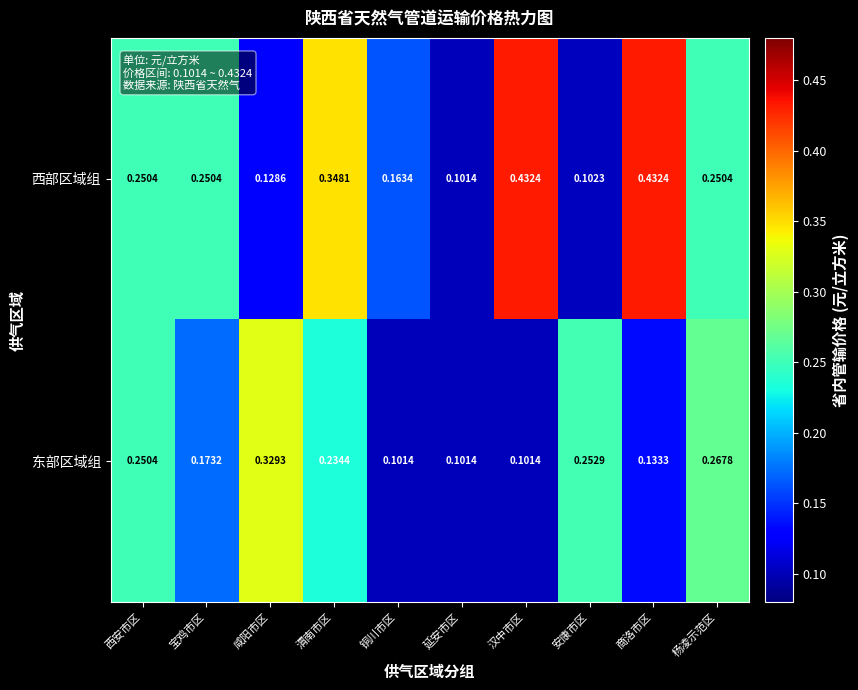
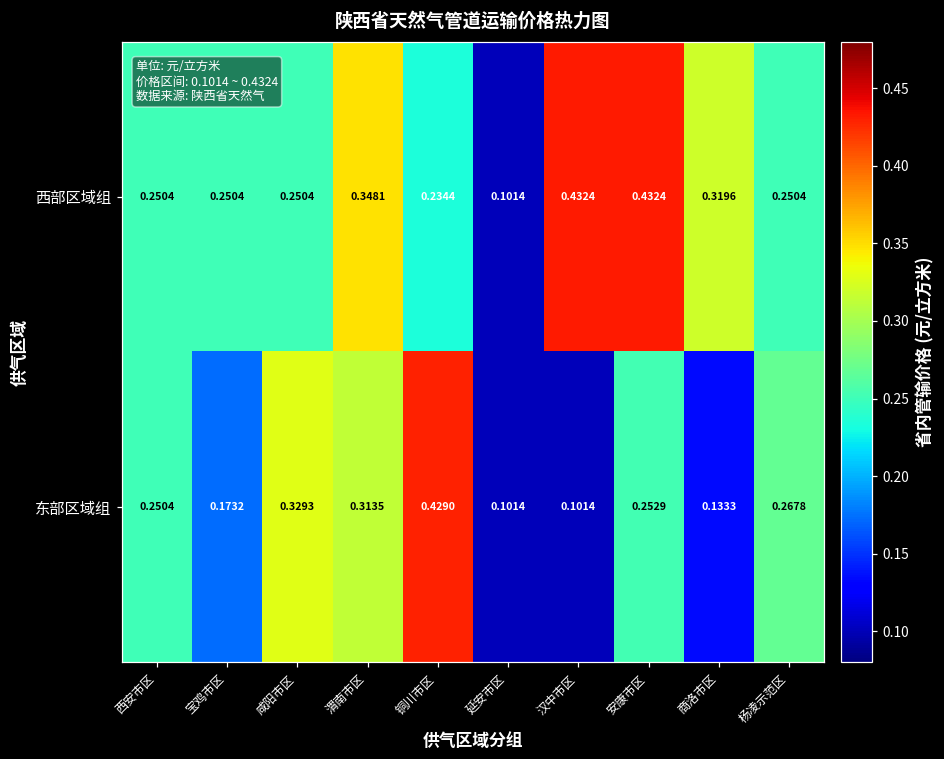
  {
    "西部区域组": {
      "西安市区": 0.2504,
      "宝鸡市区": 0.2504,
-     "咸阳市区": 0.1286,
+     "咸阳市区": 0.2504,
      "渭南市区": 0.3481,
-     "铜川市区": 0.1634,
+     "铜川市区": 0.2344,
      "延安市区": 0.1014,
      "汉中市区": 0.4324,
-     "安康市区": 0.1023,
-     "商洛市区": 0.4324,
+     "安康市区": 0.4324,
+     "商洛市区": 0.3196,
      "杨凌示范区": 0.2504
    },
    "东部区域组": {
      "西安市区": 0.2504,
      "宝鸡市区": 0.1732,
      "咸阳市区": 0.3293,
-     "渭南市区": 0.2344,
-     "铜川市区": 0.1014,
+     "渭南市区": 0.3135,
+     "铜川市区": 0.4290,
      "延安市区": 0.1014,
      "汉中市区": 0.1014,
      "安康市区": 0.2529,
      "商洛市区": 0.1333,
      "杨凌示范区": 0.2678
    }
  }
